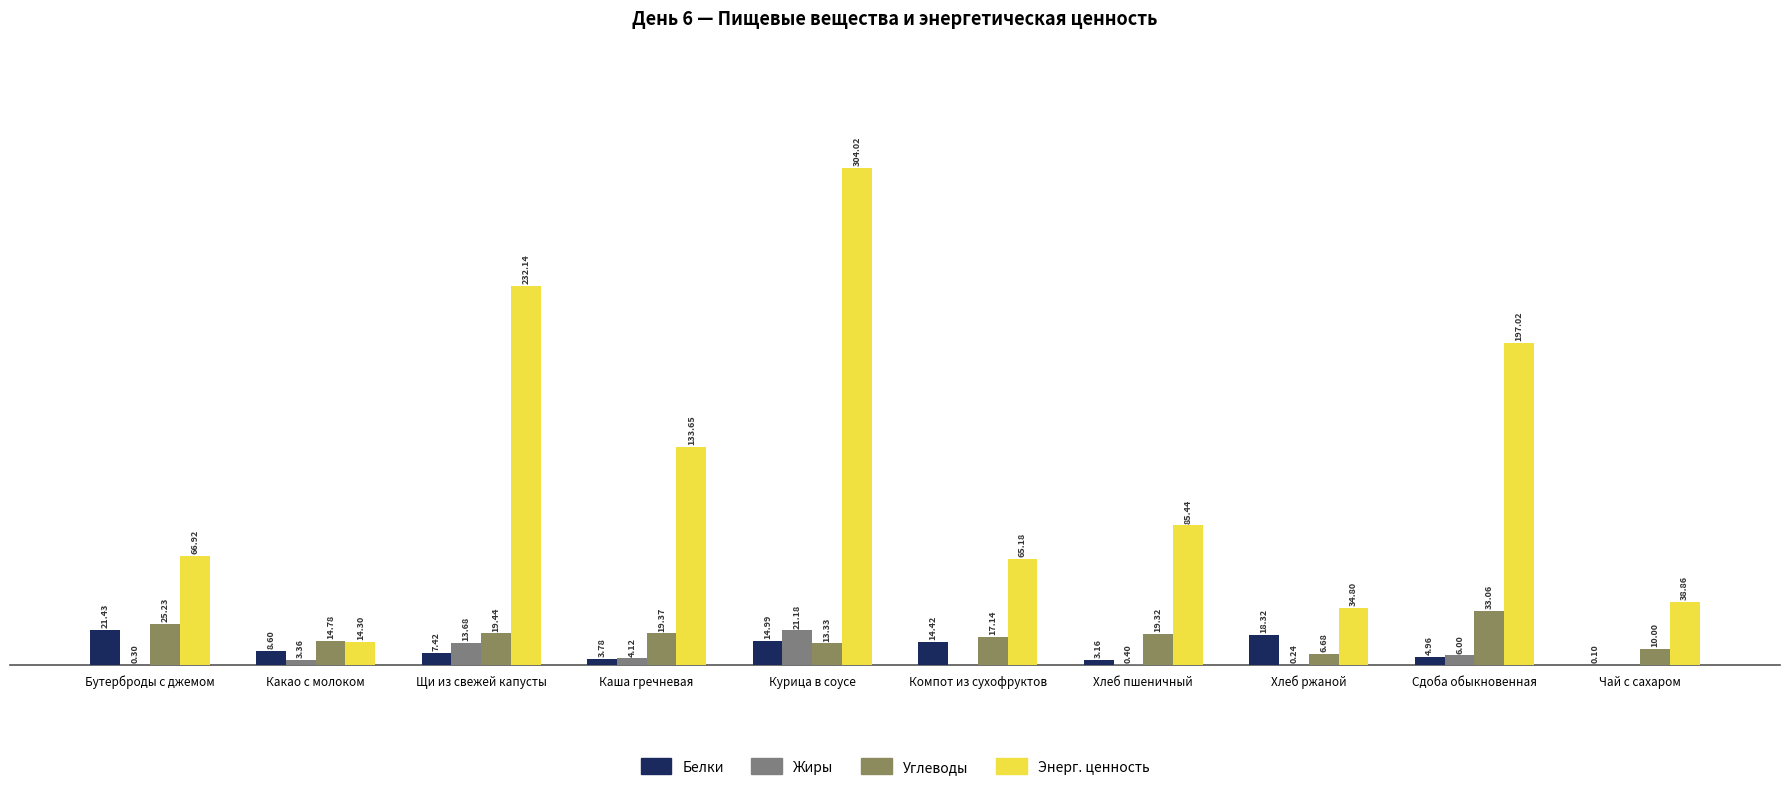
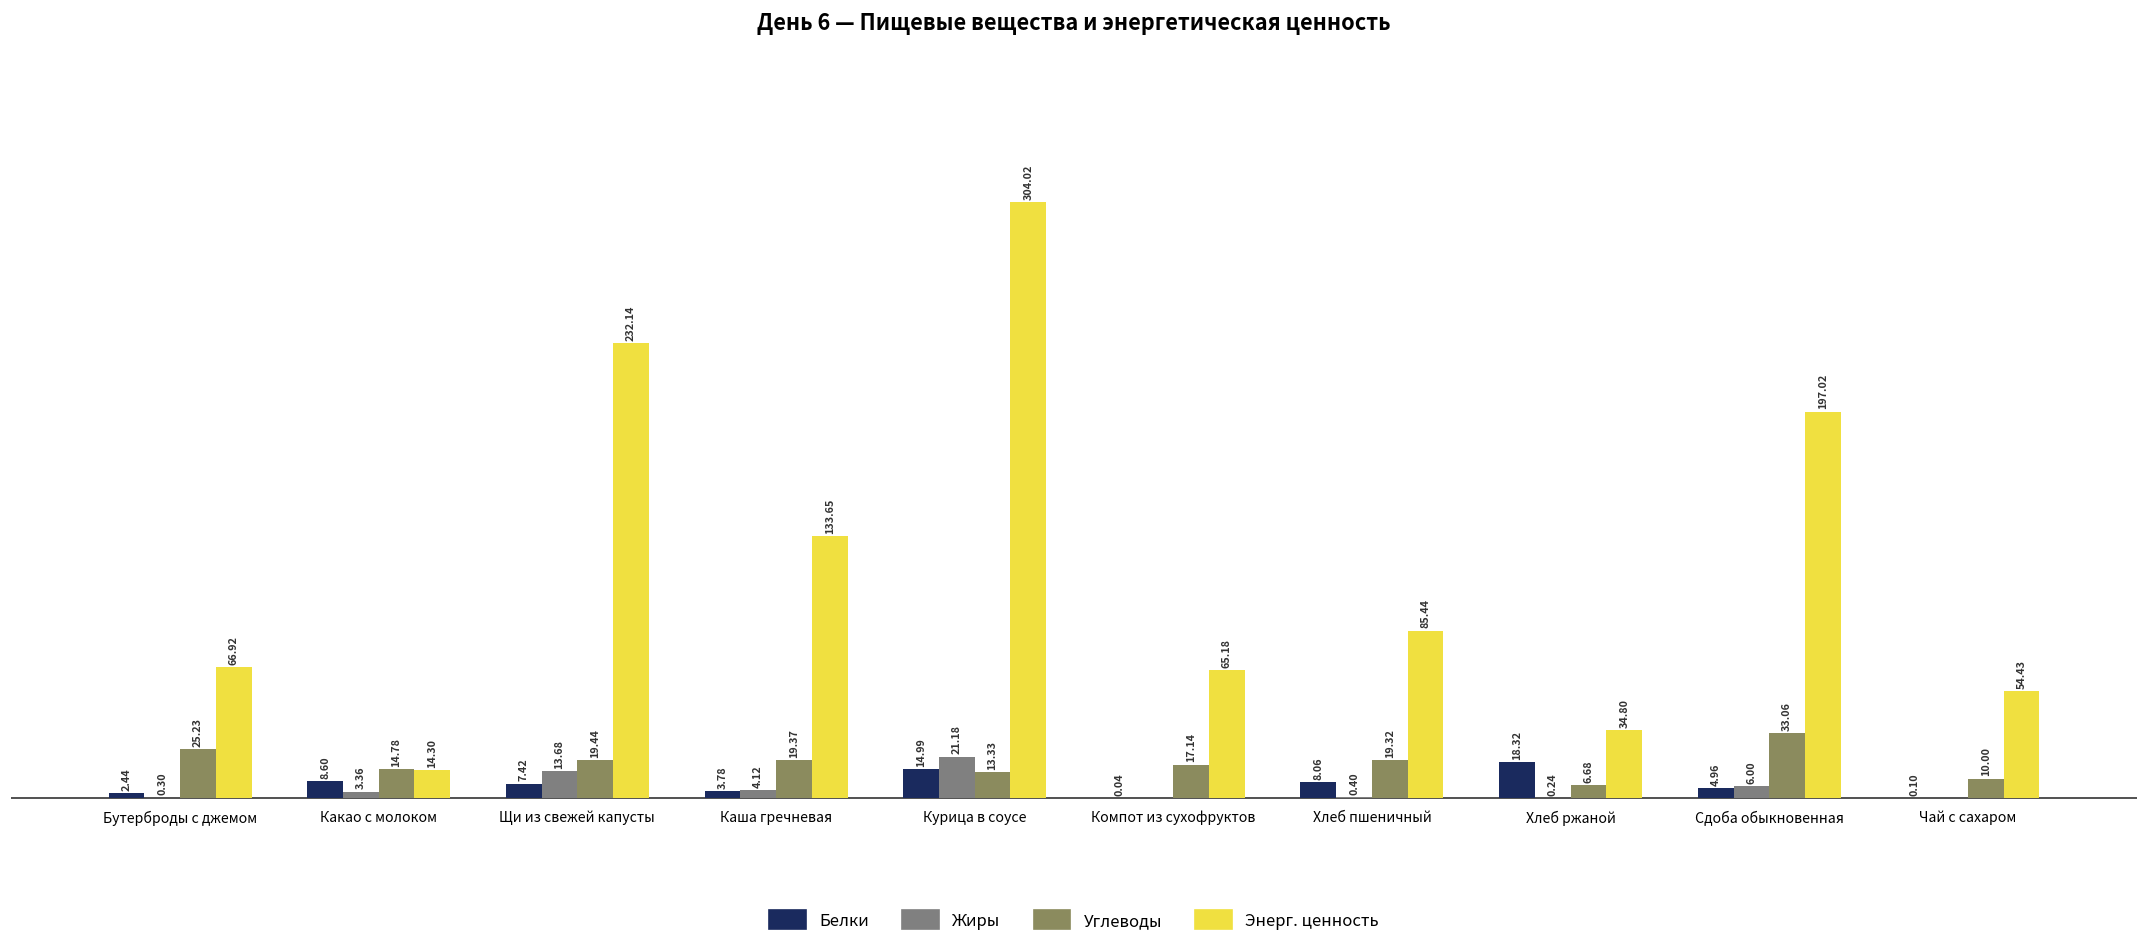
  {
    "Белки": {
-     "Бутерброды с джемом": 21.43,
+     "Бутерброды с джемом": 2.44,
      "Какао с молоком": 8.60,
      "Щи из свежей капусты": 7.42,
      "Каша гречневая": 3.78,
      "Курица в соусе": 14.99,
-     "Компот из сухофруктов": 14.42,
-     "Хлеб пшеничный": 3.16,
+     "Компот из сухофруктов": 0.04,
+     "Хлеб пшеничный": 8.06,
      "Хлеб ржаной": 18.32,
      "Сдоба обыкновенная": 4.96,
      "Чай с сахаром": 0.10
    },
    "Энерг. ценность": {
      "Бутерброды с джемом": 66.92,
      "Какао с молоком": 14.30,
      "Щи из свежей капусты": 232.14,
      "Каша гречневая": 133.65,
      "Курица в соусе": 304.02,
      "Компот из сухофруктов": 65.18,
      "Хлеб пшеничный": 85.44,
      "Хлеб ржаной": 34.80,
      "Сдоба обыкновенная": 197.02,
-     "Чай с сахаром": 38.86
+     "Чай с сахаром": 54.43
    }
  }
